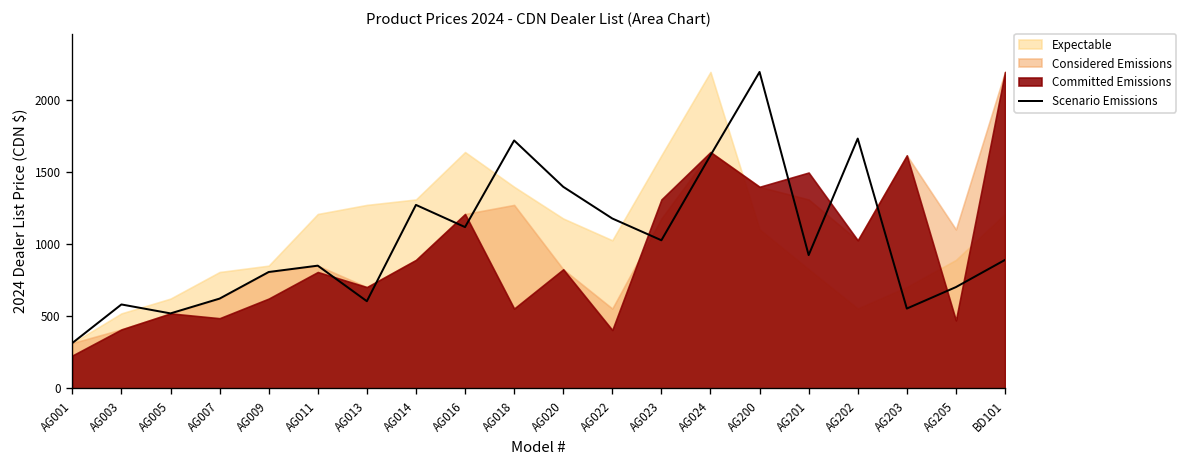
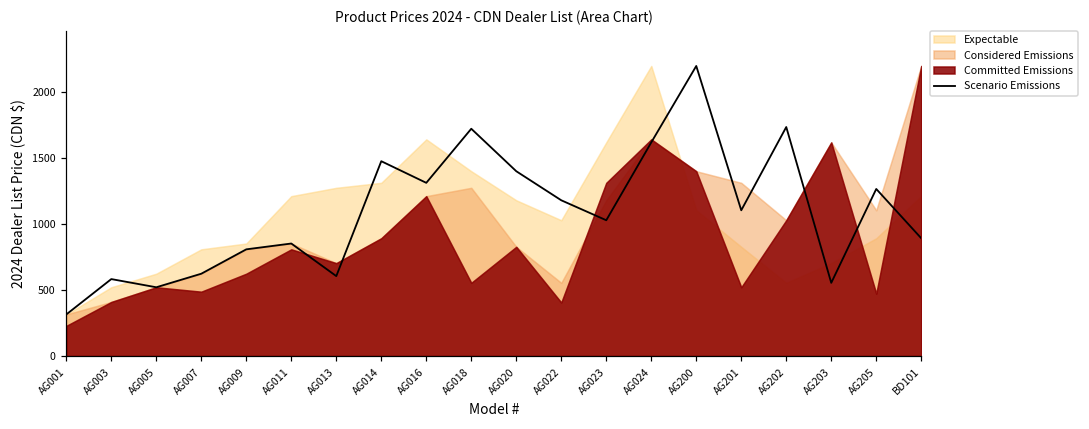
  {
    "Scenario Emissions": {
      "AG003": 580,
      "AG013": 600,
-     "AG014": 1270,
-     "AG016": 1120,
+     "AG014": 1470,
+     "AG016": 1310,
      "AG018": 1720,
      "AG020": 1400,
      "AG022": 1180,
      "AG023": 1030,
      "AG024": 1620,
      "AG200": 2190,
-     "AG201": 920,
+     "AG201": 1100,
      "AG202": 1730,
      "AG203": 550,
-     "AG205": 700,
+     "AG205": 1260,
      "BD101": 890
    },
    "Committed Emissions": {
      "AG001": 230,
      "AG007": 490,
      "AG009": 620,
      "AG011": 810,
      "AG018": 550,
      "AG022": 400,
      "AG023": 1310,
-     "AG201": 1500,
+     "AG201": 520,
      "AG205": 470
    }
  }
